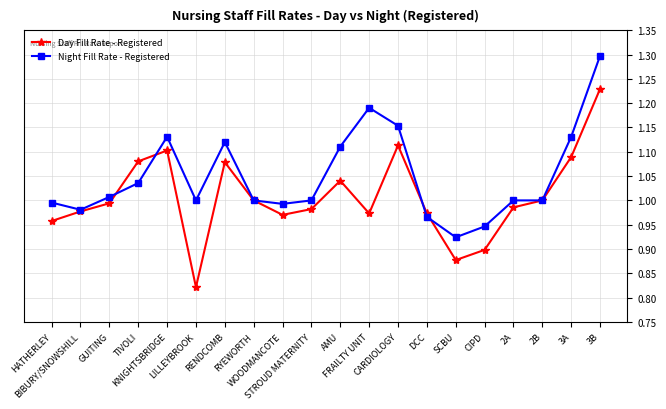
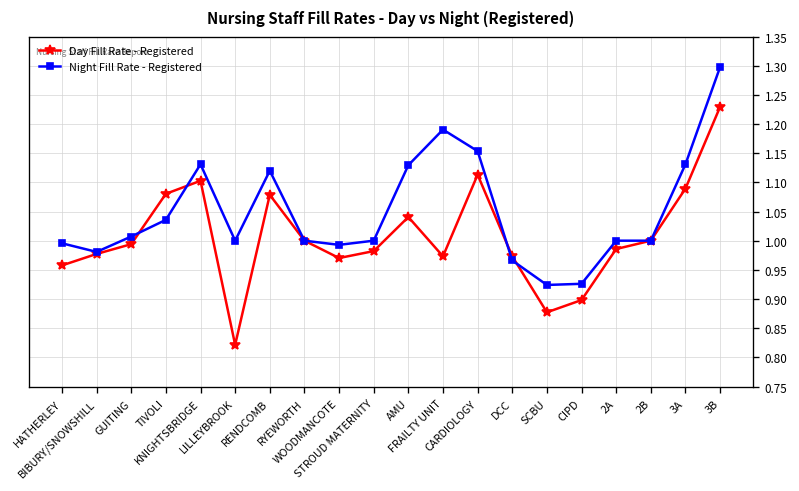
  {
    "Day Fill Rate - Registered": {
      "HATHERLEY": 0.96,
      "GUITING": 0.99,
      "TIVOLI": 1.08,
      "KNIGHTSBRIDGE": 1.10,
      "LILLEYBROOK": 0.82,
      "RENDCOMB": 1.08,
      "WOODMANCOTE": 0.97,
      "STROUD MATERNITY": 0.98,
      "AMU": 1.04,
      "FRAILTY UNIT": 0.97,
      "CARDIOLOGY": 1.11,
      "DCC": 0.97,
      "SCBU": 0.88,
      "CIPD": 0.90,
      "2A": 0.99,
      "3A": 1.09,
      "3B": 1.23
    },
    "Night Fill Rate - Registered": {
      "HATHERLEY": 1.00,
      "GUITING": 1.01,
      "TIVOLI": 1.04,
      "KNIGHTSBRIDGE": 1.13,
      "LILLEYBROOK": 1.00,
      "RENDCOMB": 1.12,
      "WOODMANCOTE": 0.99,
      "STROUD MATERNITY": 1.00,
-     "AMU": 1.11,
+     "AMU": 1.13,
      "FRAILTY UNIT": 1.19,
      "CARDIOLOGY": 1.15,
      "DCC": 0.97,
      "SCBU": 0.92,
-     "CIPD": 0.95,
+     "CIPD": 0.93,
      "2A": 1.00,
      "3A": 1.13,
      "3B": 1.30
    }
  }
